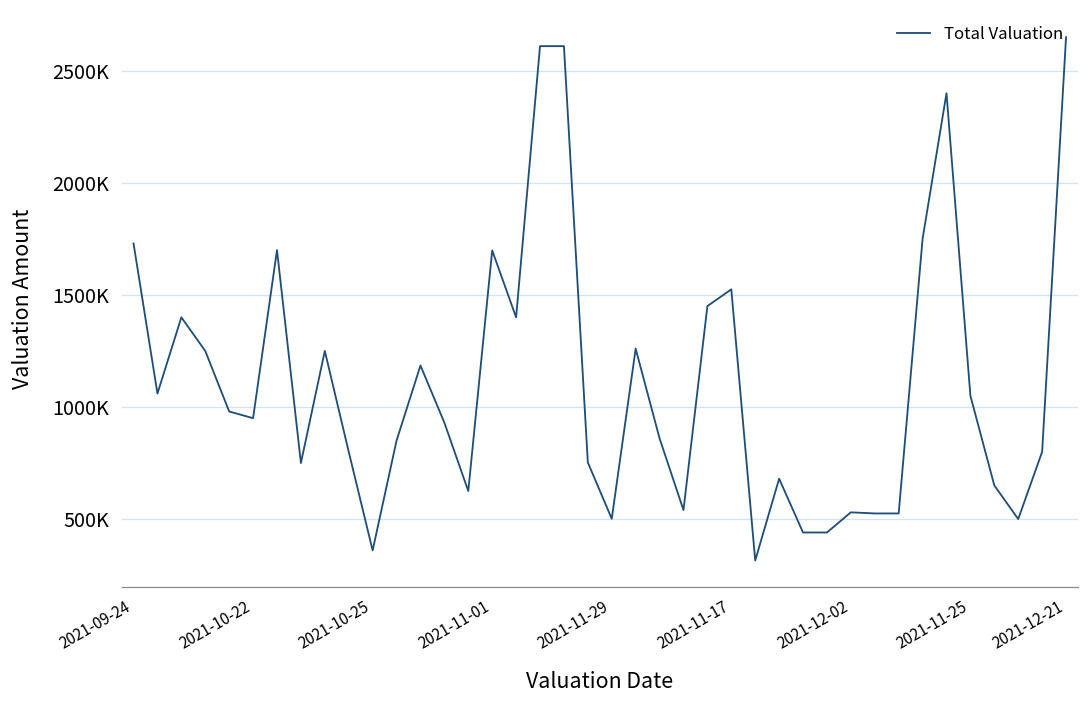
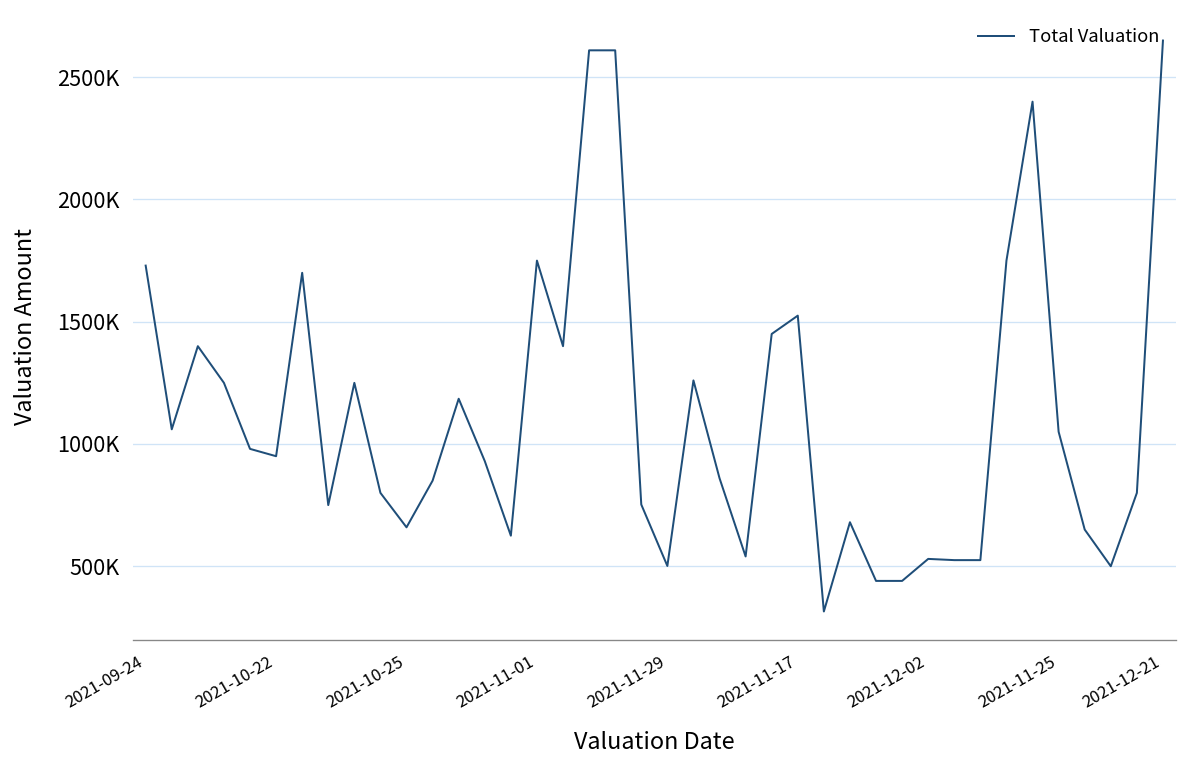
  {
    "2021-09-24": 1730000,
-   "2021-10-25": 360000,
-   "2021-11-01": 1700000,
+   "2021-10-25": 660000,
+   "2021-11-01": 1750000,
    "2021-11-17": 1520000,
    "2021-12-02": 530000,
    "2021-12-21": 2650000
  }
